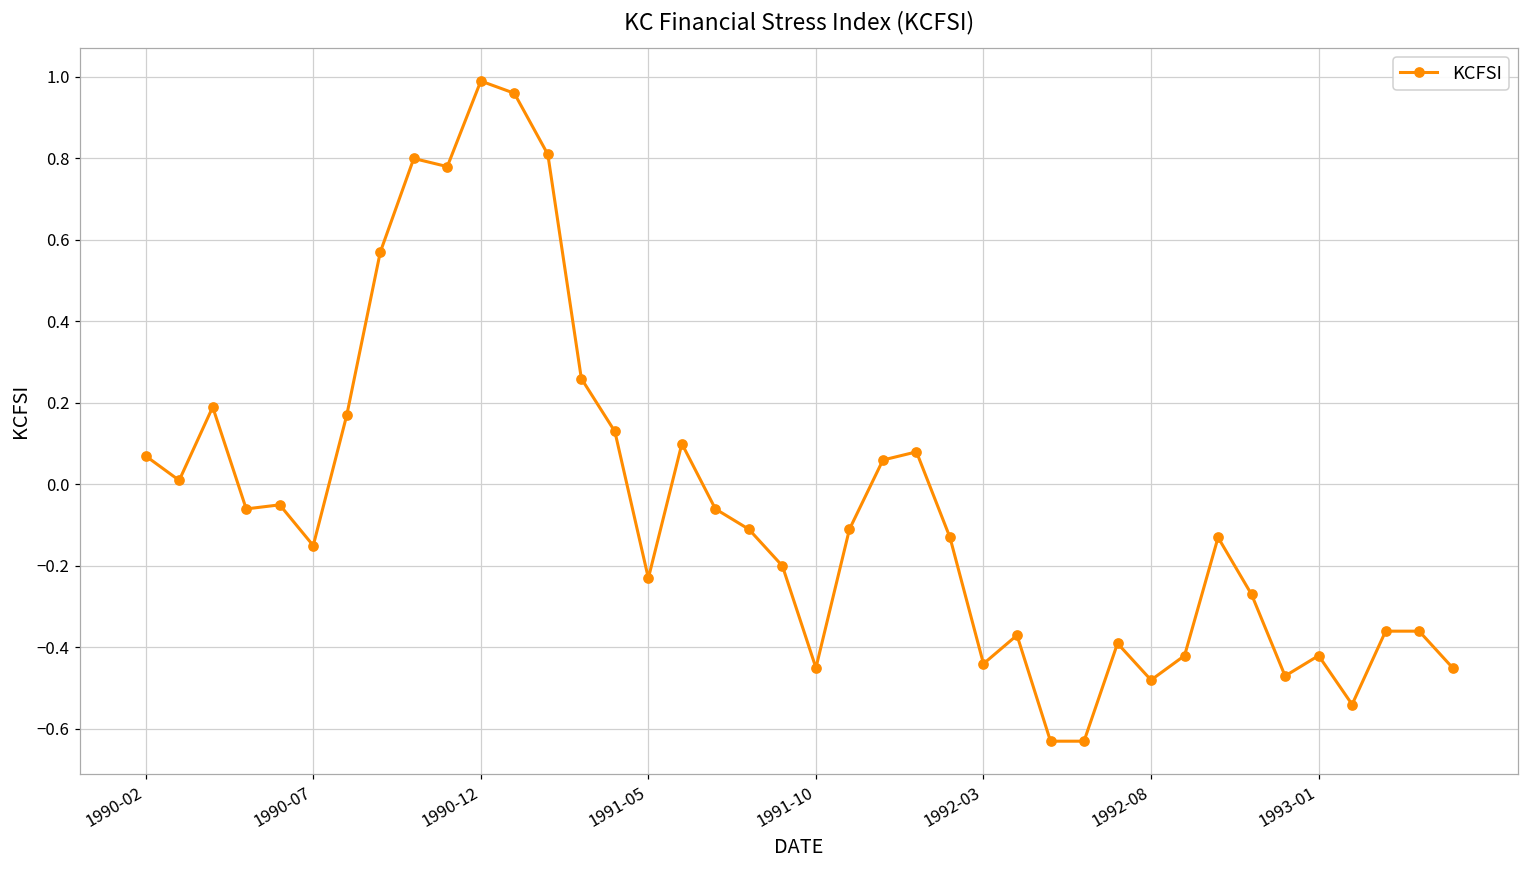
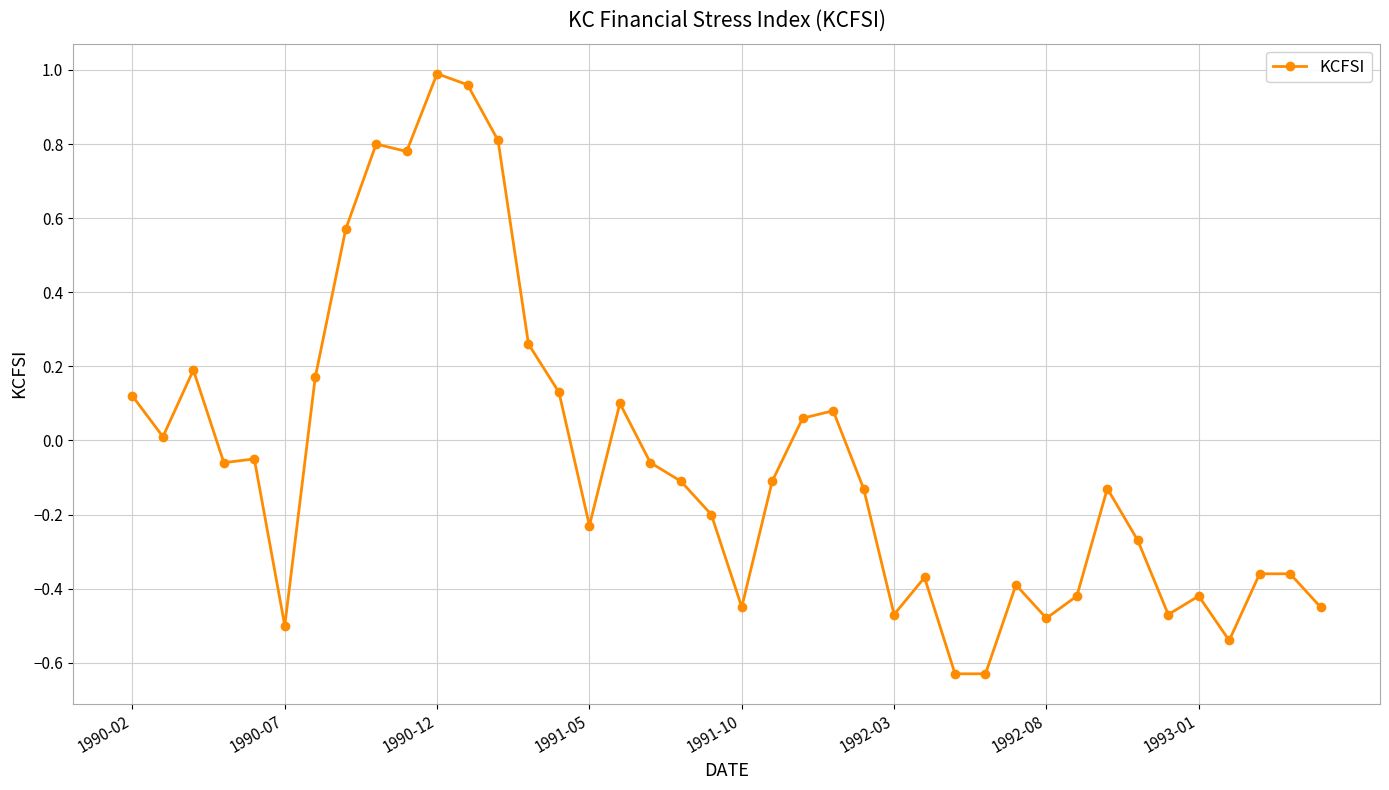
  {
-   "1990-02": 0.07,
-   "1990-07": -0.15,
+   "1990-02": 0.12,
+   "1990-07": -0.50,
    "1990-12": 0.99,
    "1991-05": -0.23,
    "1991-10": -0.45,
-   "1992-03": -0.44,
+   "1992-03": -0.47,
    "1992-08": -0.48,
    "1993-01": -0.42
  }
